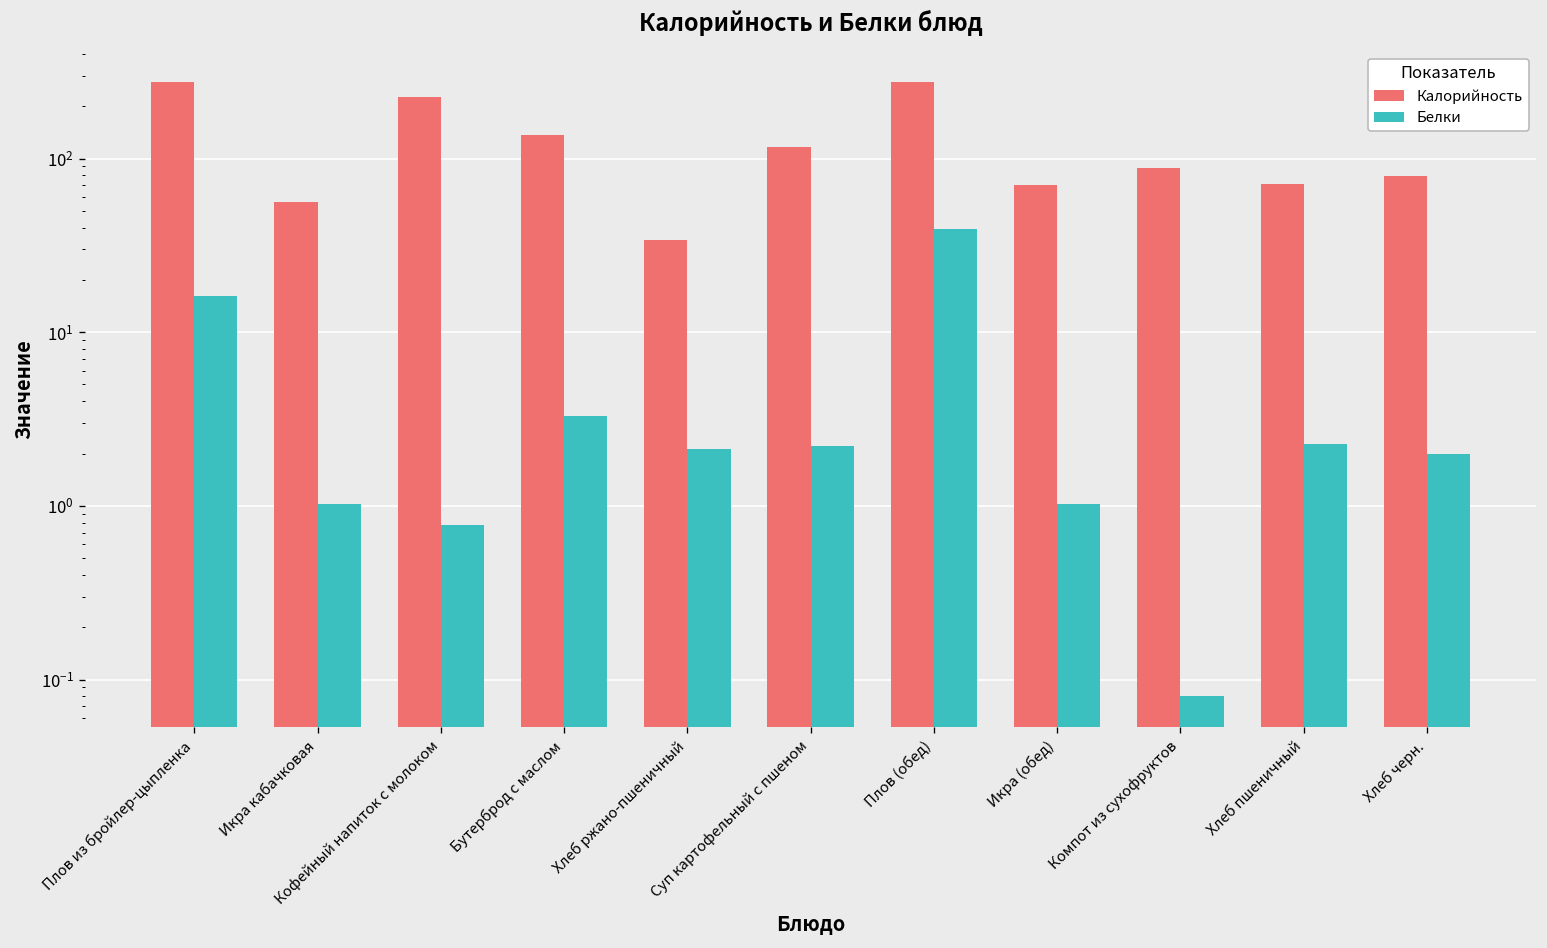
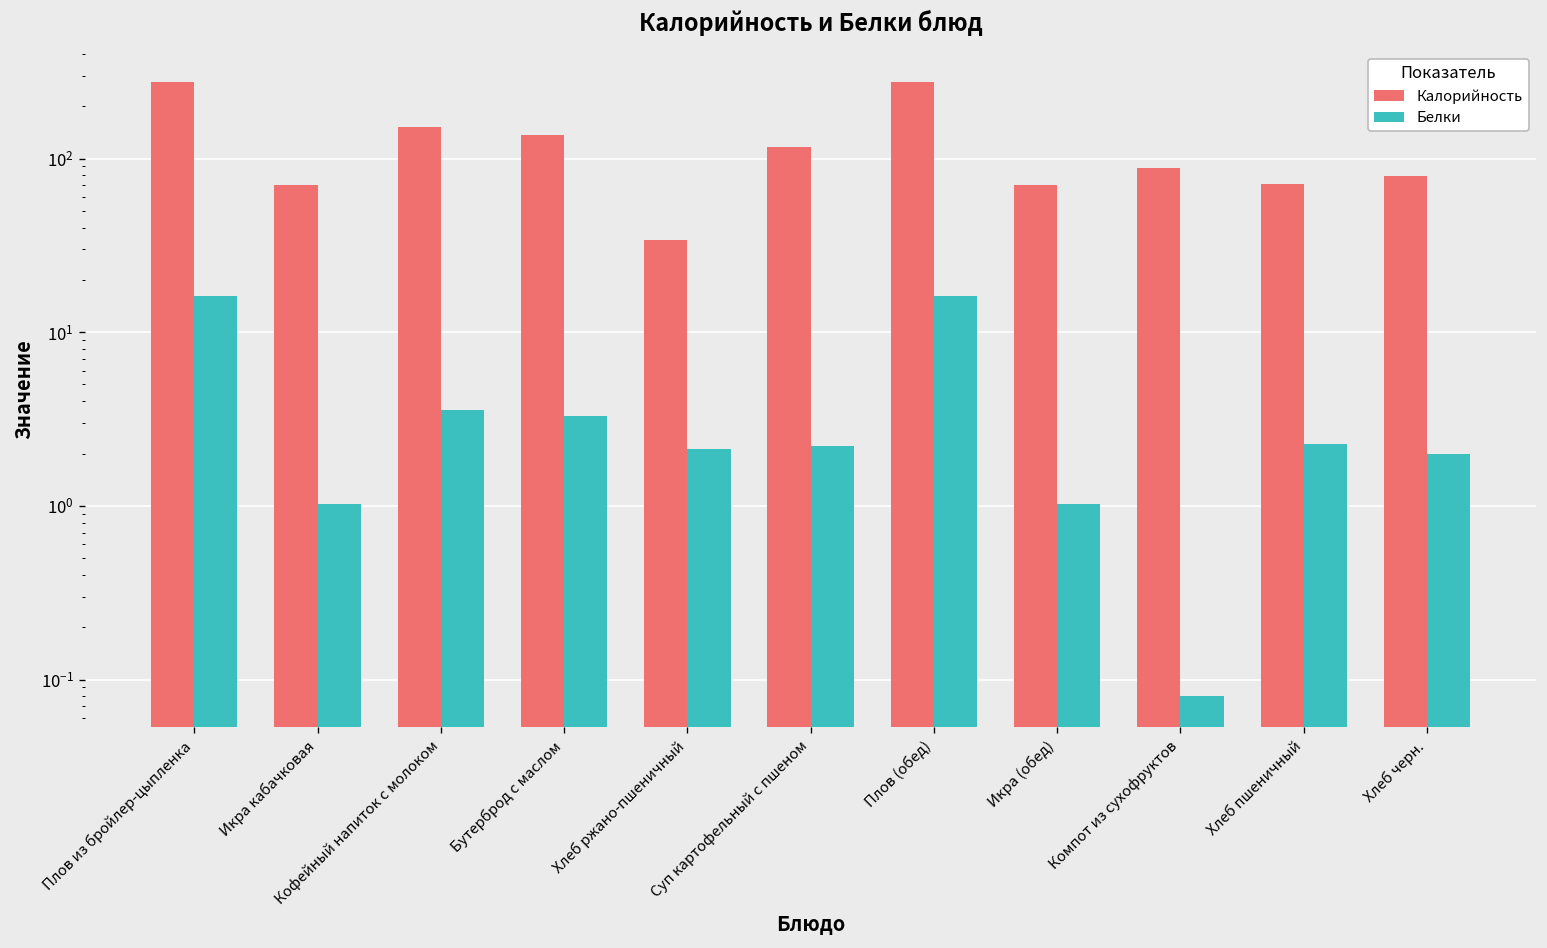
  {
    "Калорийность": {
      "Плов из бройлер-цыпленка": 280,
-     "Икра кабачковая": 56,
-     "Кофейный напиток с молоком": 230,
+     "Икра кабачковая": 70,
+     "Кофейный напиток с молоком": 150,
      "Бутерброд с маслом": 140,
      "Хлеб ржано-пшеничный": 34,
      "Суп картофельный с пшеном": 120,
      "Плов (обед)": 280,
      "Икра (обед)": 70,
      "Компот из сухофруктов": 90,
      "Хлеб пшеничный": 70,
      "Хлеб черн.": 80
    },
    "Белки": {
      "Плов из бройлер-цыпленка": 16,
      "Икра кабачковая": 1.0,
-     "Кофейный напиток с молоком": 0.8,
+     "Кофейный напиток с молоком": 3.6,
      "Бутерброд с маслом": 3.3,
      "Хлеб ржано-пшеничный": 2.1,
      "Суп картофельный с пшеном": 2.2,
-     "Плов (обед)": 39,
+     "Плов (обед)": 16,
      "Икра (обед)": 1.0,
      "Компот из сухофруктов": 0.08,
      "Хлеб пшеничный": 2.3,
      "Хлеб черн.": 2.0
    }
  }
